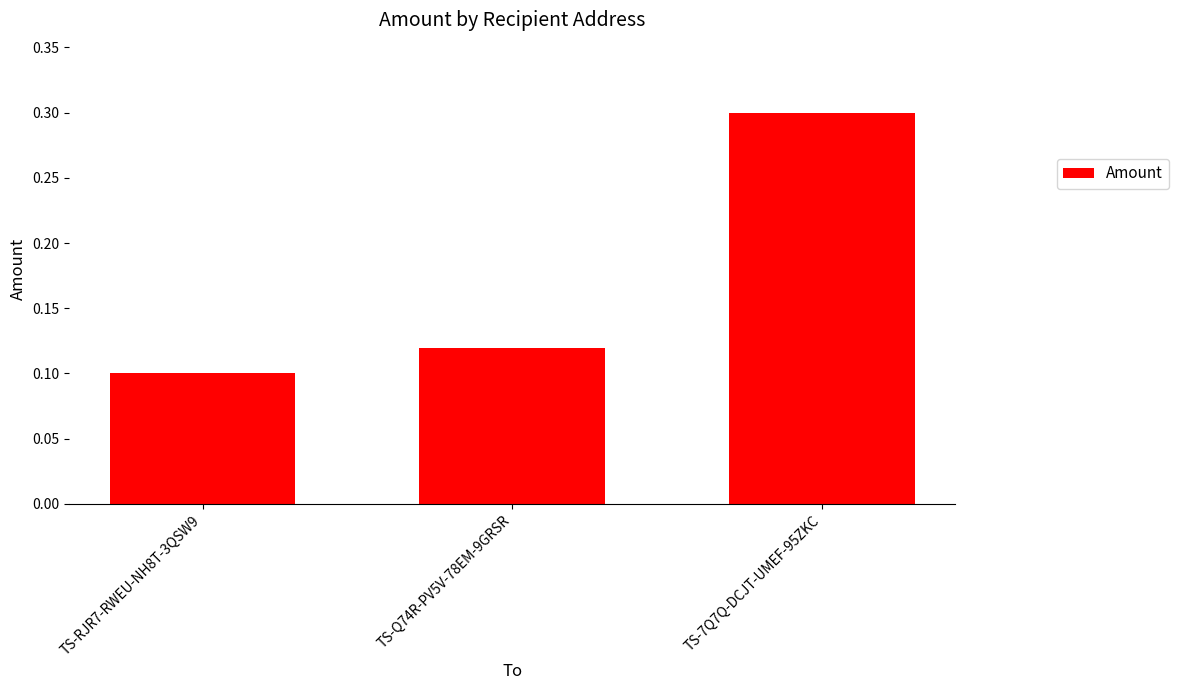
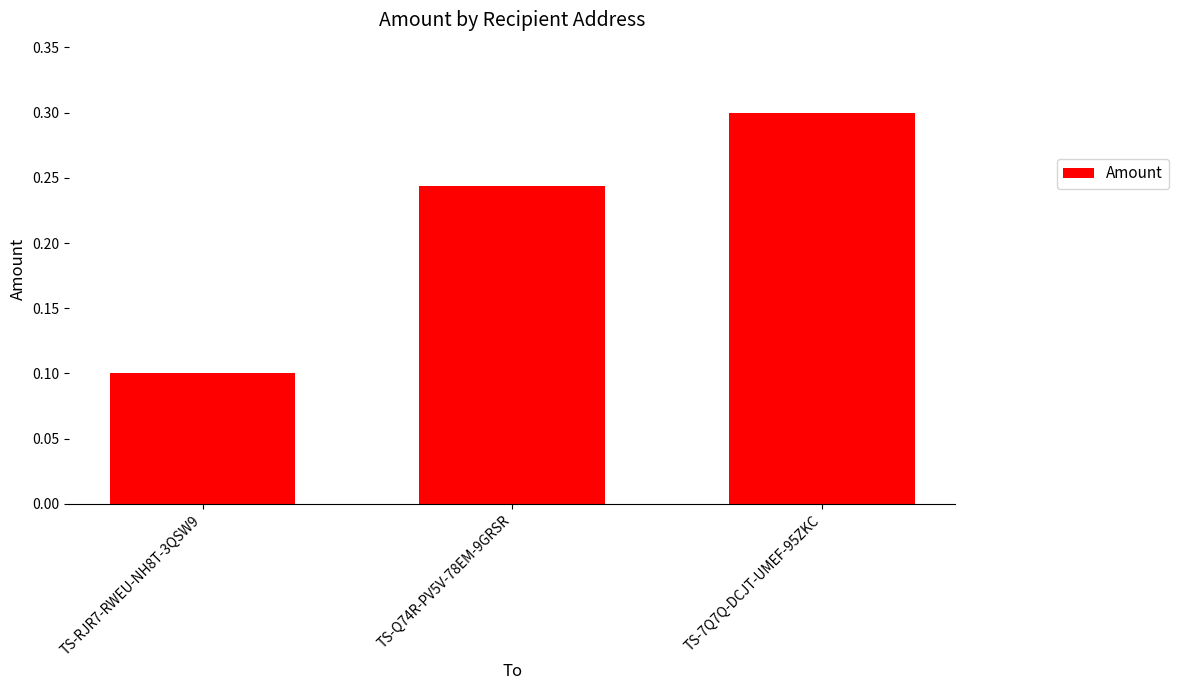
  {
    "TS-RJR7-RWEU-NH8T-3QSW9": 0.100,
-   "TS-Q74R-PV5V-78EM-9GRSR": 0.119,
+   "TS-Q74R-PV5V-78EM-9GRSR": 0.244,
    "TS-7Q7Q-DCJT-UMEF-95ZKC": 0.300
  }
